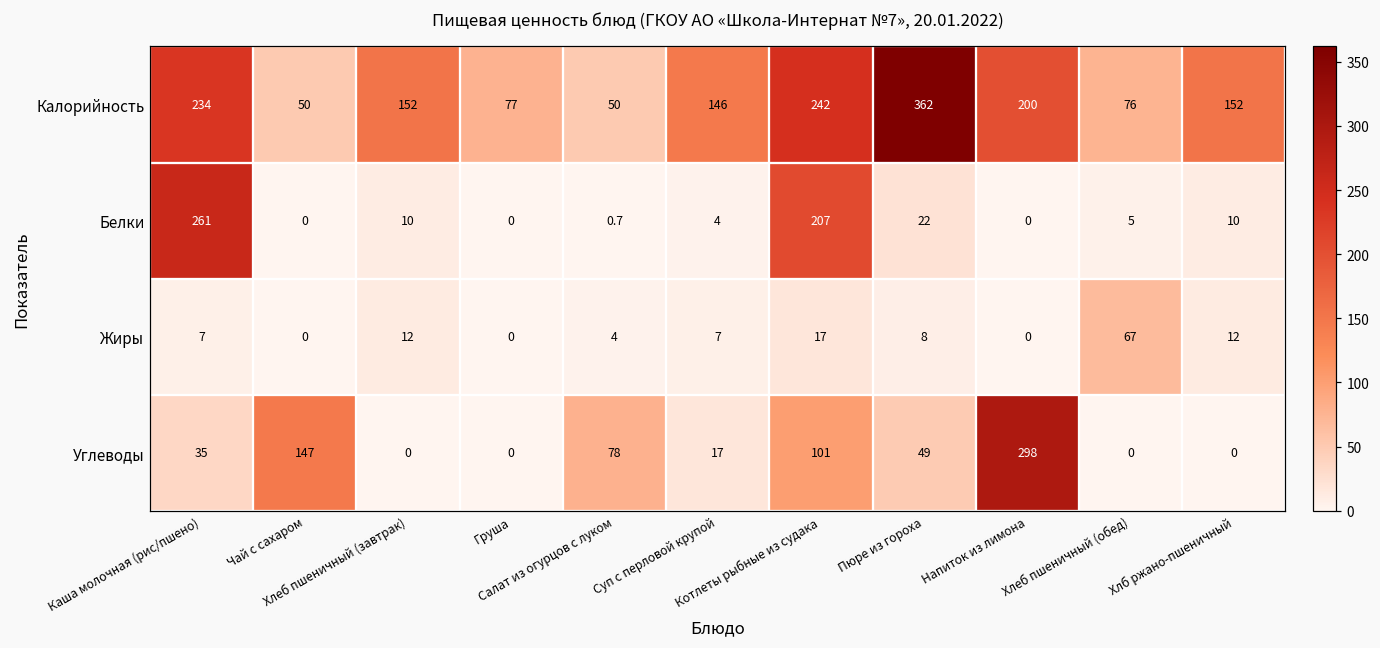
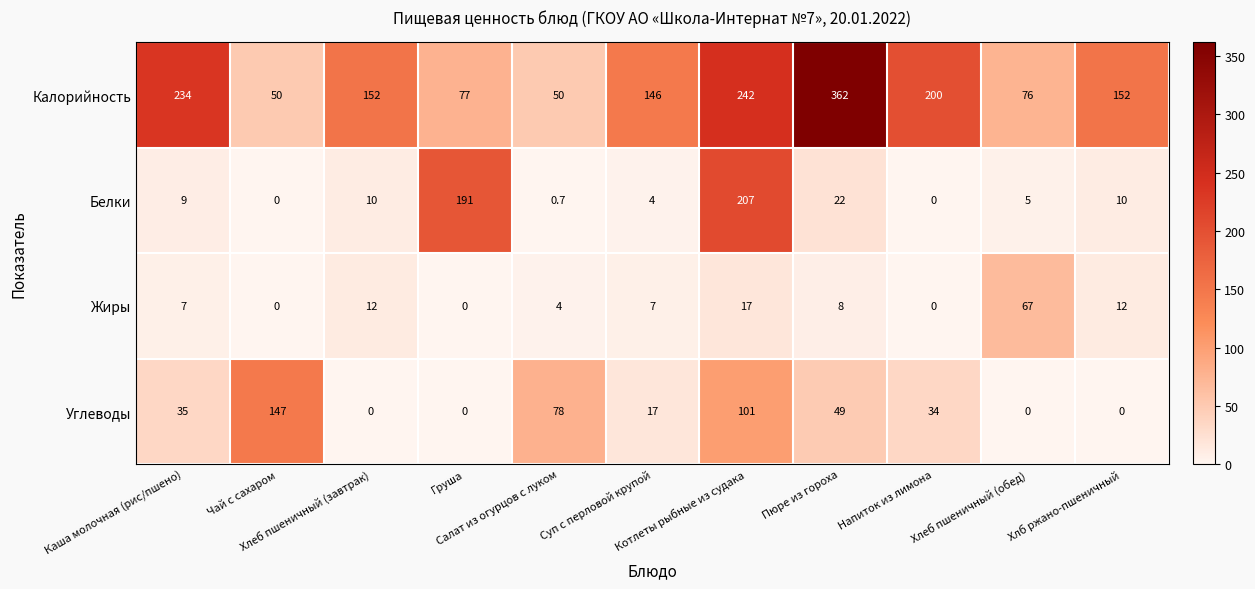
  {
    "Калорийность": {
      "Каша молочная (рис/пшено)": 234,
      "Чай с сахаром": 50,
      "Хлеб пшеничный (завтрак)": 152,
      "Груша": 77,
      "Салат из огурцов с луком": 50,
      "Суп с перловой крупой": 146,
      "Котлеты рыбные из судака": 242,
      "Пюре из гороха": 362,
      "Напиток из лимона": 200,
      "Хлеб пшеничный (обед)": 76,
      "Хлб ржано-пшеничный": 152
    },
    "Белки": {
-     "Каша молочная (рис/пшено)": 261,
+     "Каша молочная (рис/пшено)": 9,
      "Чай с сахаром": 0,
      "Хлеб пшеничный (завтрак)": 10,
-     "Груша": 0,
+     "Груша": 191,
      "Салат из огурцов с луком": 0.7,
      "Суп с перловой крупой": 4,
      "Котлеты рыбные из судака": 207,
      "Пюре из гороха": 22,
      "Напиток из лимона": 0,
      "Хлеб пшеничный (обед)": 5,
      "Хлб ржано-пшеничный": 10
    },
    "Жиры": {
      "Каша молочная (рис/пшено)": 7,
      "Чай с сахаром": 0,
      "Хлеб пшеничный (завтрак)": 12,
      "Груша": 0,
      "Салат из огурцов с луком": 4,
      "Суп с перловой крупой": 7,
      "Котлеты рыбные из судака": 17,
      "Пюре из гороха": 8,
      "Напиток из лимона": 0,
      "Хлеб пшеничный (обед)": 67,
      "Хлб ржано-пшеничный": 12
    },
    "Углеводы": {
      "Каша молочная (рис/пшено)": 35,
      "Чай с сахаром": 147,
      "Хлеб пшеничный (завтрак)": 0,
      "Груша": 0,
      "Салат из огурцов с луком": 78,
      "Суп с перловой крупой": 17,
      "Котлеты рыбные из судака": 101,
      "Пюре из гороха": 49,
-     "Напиток из лимона": 298,
+     "Напиток из лимона": 34,
      "Хлеб пшеничный (обед)": 0,
      "Хлб ржано-пшеничный": 0
    }
  }
